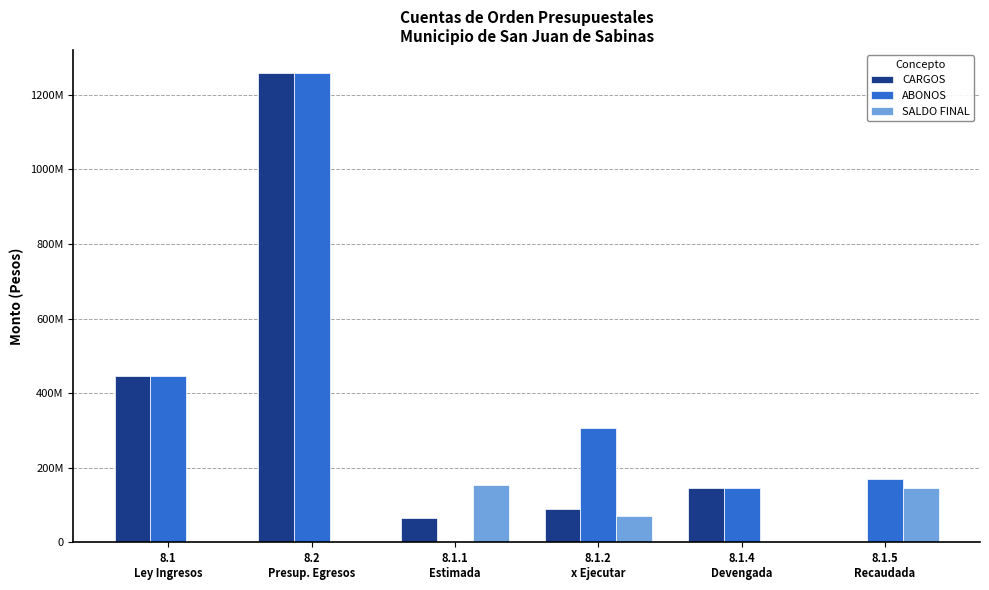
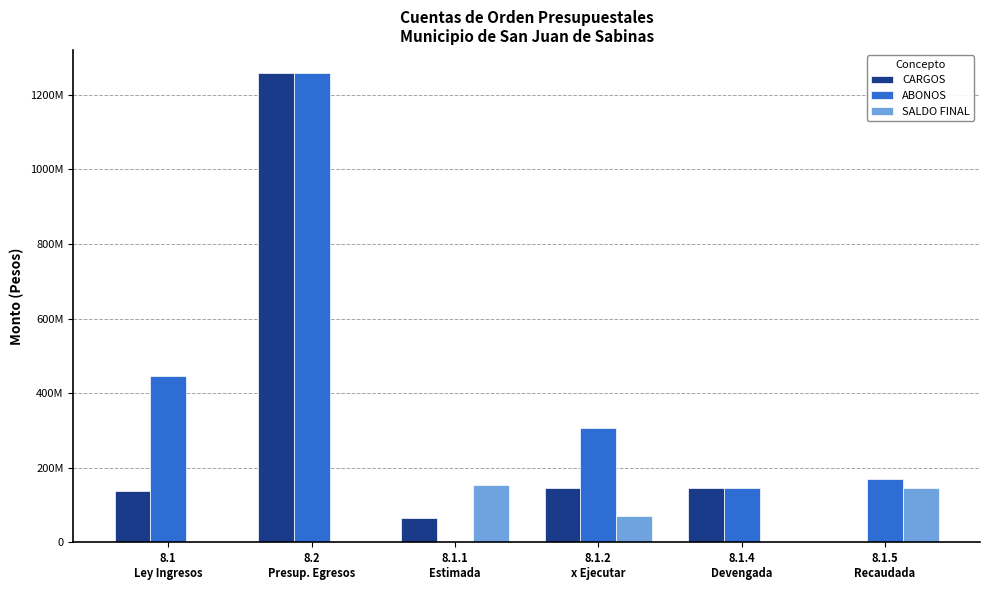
  {
    "CARGOS": {
-     "8.1 Ley Ingresos": 450000000,
+     "8.1 Ley Ingresos": 140000000,
      "8.2 Presup. Egresos": 1260000000,
      "8.1.1 Estimada": 60000000,
-     "8.1.2 x Ejecutar": 90000000,
+     "8.1.2 x Ejecutar": 150000000,
      "8.1.4 Devengada": 150000000,
      "8.1.5 Recaudada": 0
    },
    "ABONOS": {
      "8.1 Ley Ingresos": 450000000,
      "8.2 Presup. Egresos": 1260000000,
      "8.1.1 Estimada": 0,
      "8.1.2 x Ejecutar": 310000000,
      "8.1.4 Devengada": 150000000,
      "8.1.5 Recaudada": 170000000
    },
    "SALDO FINAL": {
      "8.1 Ley Ingresos": 0,
      "8.2 Presup. Egresos": 0,
      "8.1.1 Estimada": 150000000,
      "8.1.2 x Ejecutar": 70000000,
      "8.1.5 Recaudada": 150000000
    }
  }
